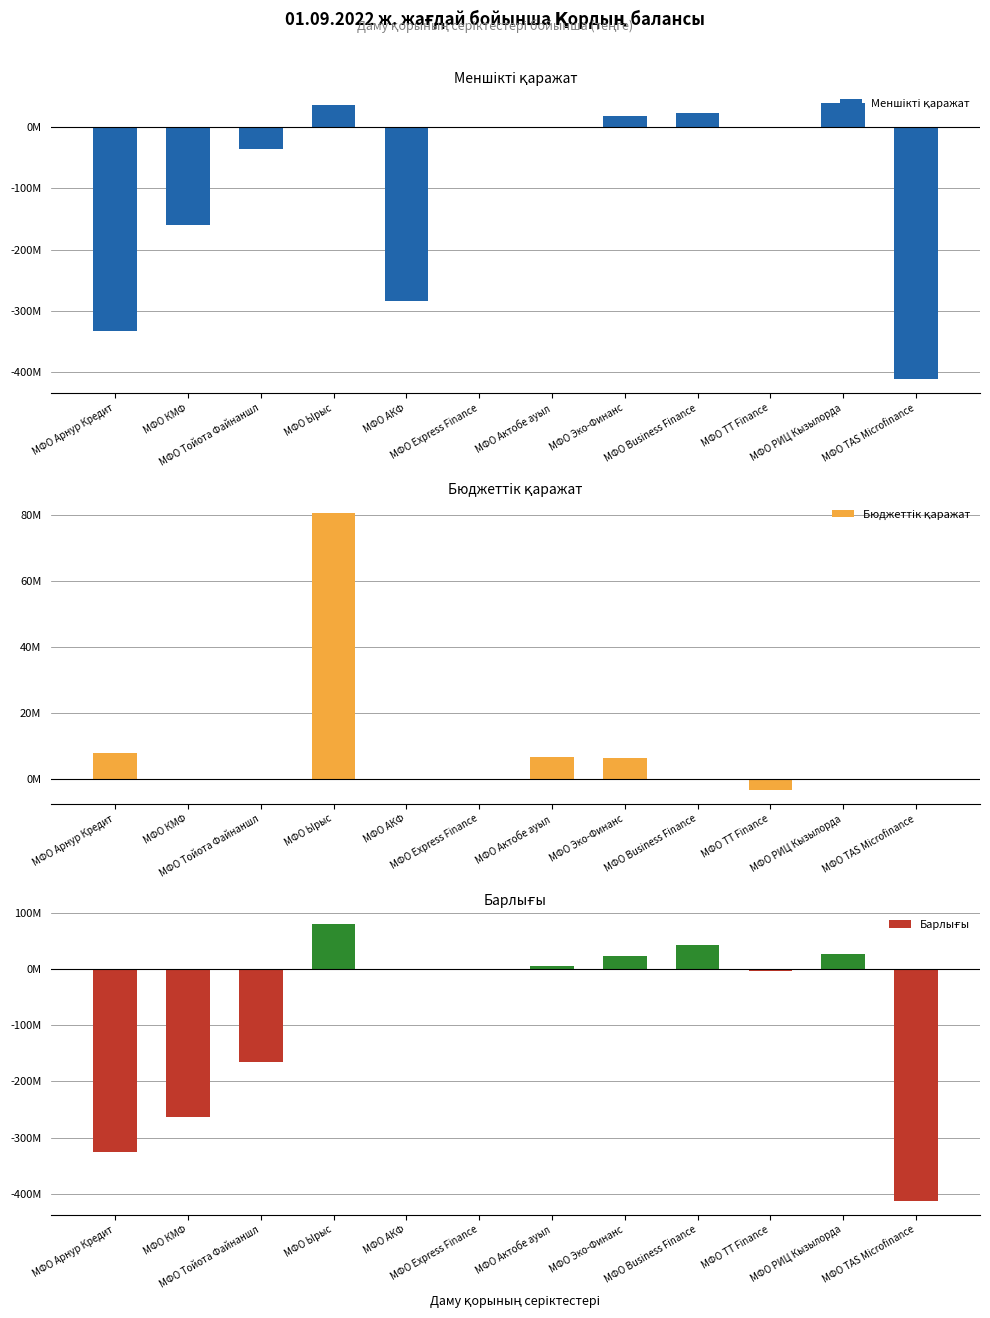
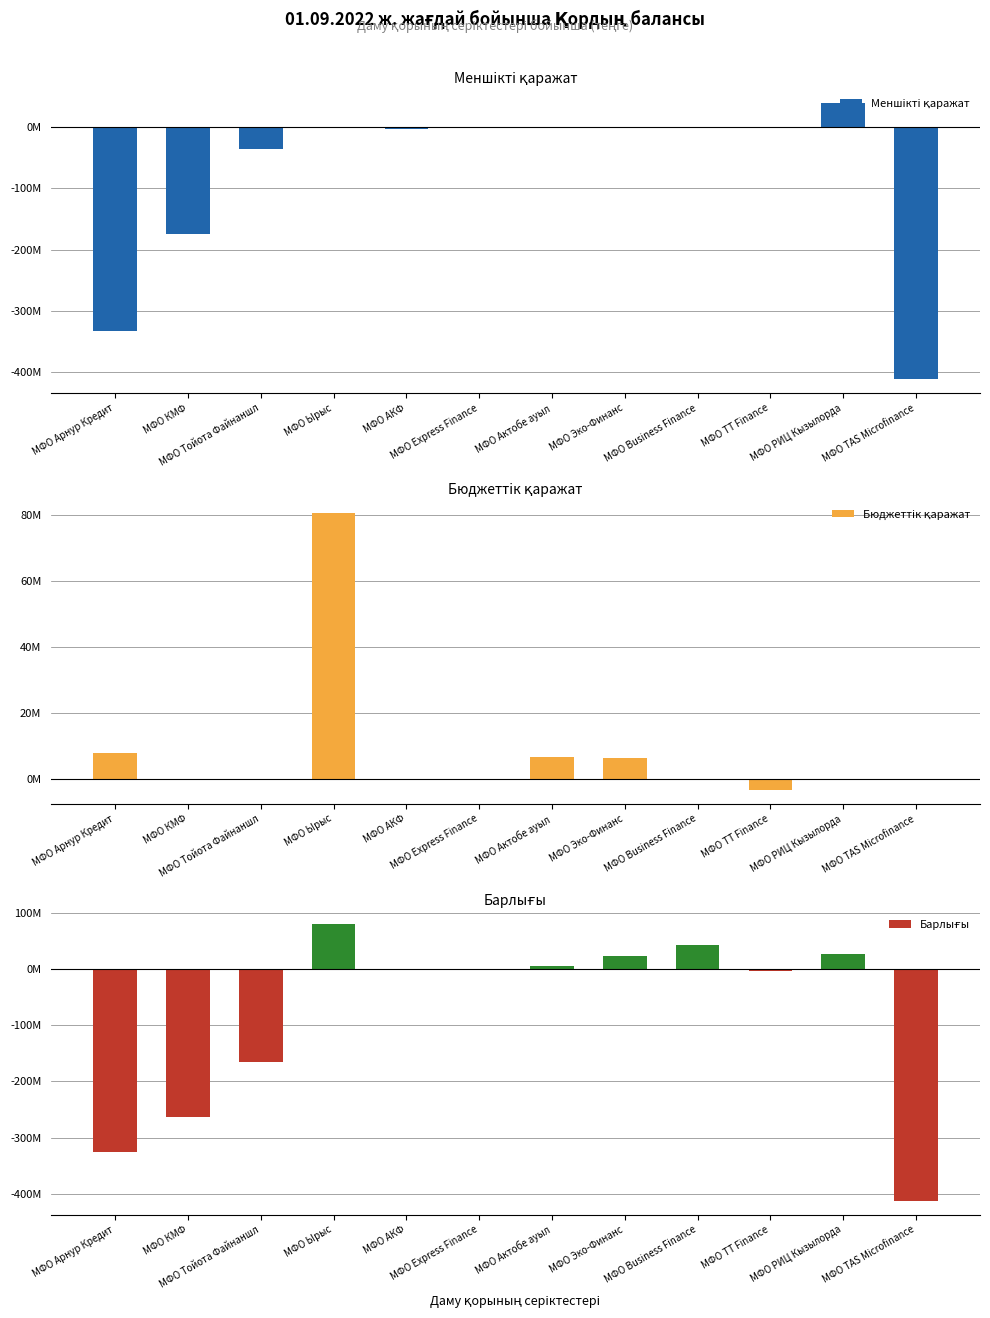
  {
    "Меншікті қаражат": {
      "МФО Арнур Кредит": -330000000,
-     "МФО КМФ": -160000000,
+     "МФО КМФ": -170000000,
      "МФО Тойота Файнаншл": -30000000,
-     "МФО Ырыс": 40000000,
-     "МФО АКФ": -280000000,
+     "МФО Ырыс": 0,
+     "МФО АКФ": 0,
      "МФО Актобе ауыл": 0,
-     "МФО Эко-Финанс": 20000000,
-     "МФО Business Finance": 20000000,
+     "МФО Эко-Финанс": 0,
+     "МФО Business Finance": 0,
      "МФО TT Finance": 0,
      "МФО РИЦ Кызылорда": 40000000,
      "МФО TAS Microfinance": -410000000
    },
    "Бюджеттік қаражат": {
      "МФО Арнур Кредит": 8000000,
      "МФО КМФ": 0,
      "МФО Тойота Файнаншл": 0,
      "МФО Ырыс": 80000000,
      "МФО АКФ": 0,
      "МФО Express Finance": 0,
      "МФО Актобе ауыл": 7000000,
      "МФО Эко-Финанс": 6000000,
      "МФО Business Finance": 0,
      "МФО TT Finance": -3000000,
      "МФО РИЦ Кызылорда": 0,
      "МФО TAS Microfinance": 0
    },
    "Барлығы": {
      "МФО Арнур Кредит": -330000000,
      "МФО КМФ": -260000000,
      "МФО Тойота Файнаншл": -160000000,
      "МФО Ырыс": 80000000,
      "МФО Актобе ауыл": 10000000,
      "МФО Эко-Финанс": 20000000,
      "МФО Business Finance": 40000000,
      "МФО РИЦ Кызылорда": 30000000,
      "МФО TAS Microfinance": -410000000
    }
  }
